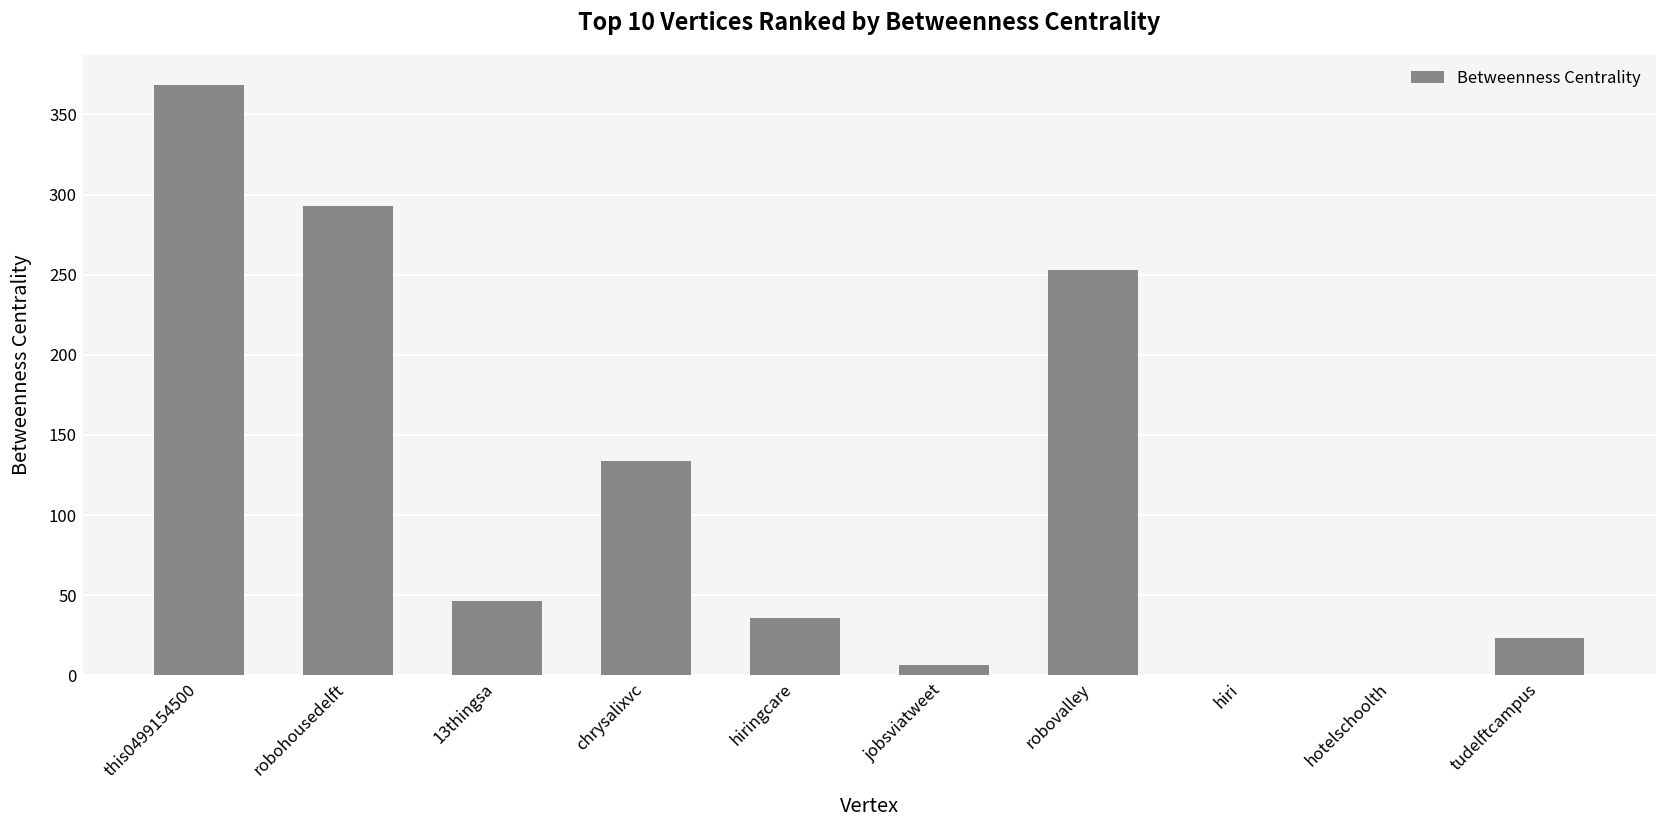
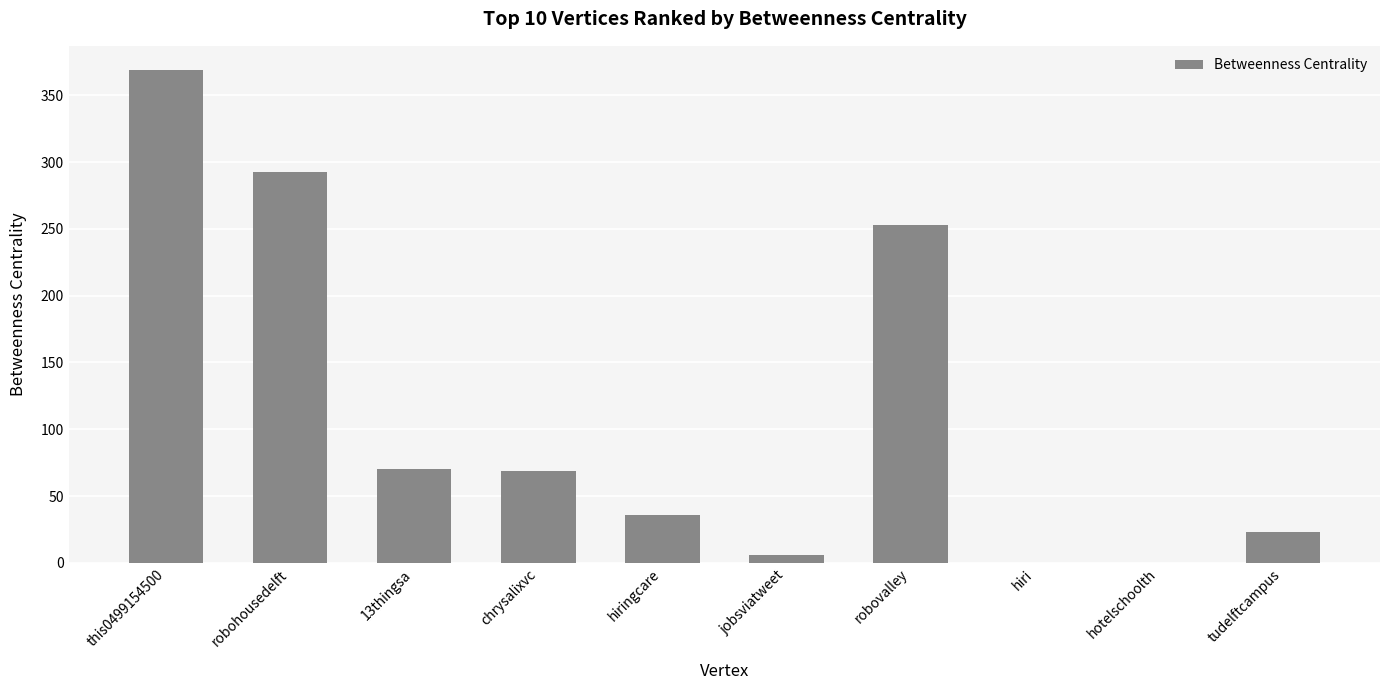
  {
    "this0499154500": 369,
    "robohousedelft": 293,
-   "13thingsa": 47,
-   "chrysalixvc": 134,
+   "13thingsa": 70,
+   "chrysalixvc": 69,
    "hiringcare": 36,
    "jobsviatweet": 6,
    "robovalley": 253,
    "hiri": 0,
    "hotelschoolth": 0,
    "tudelftcampus": 23
  }
